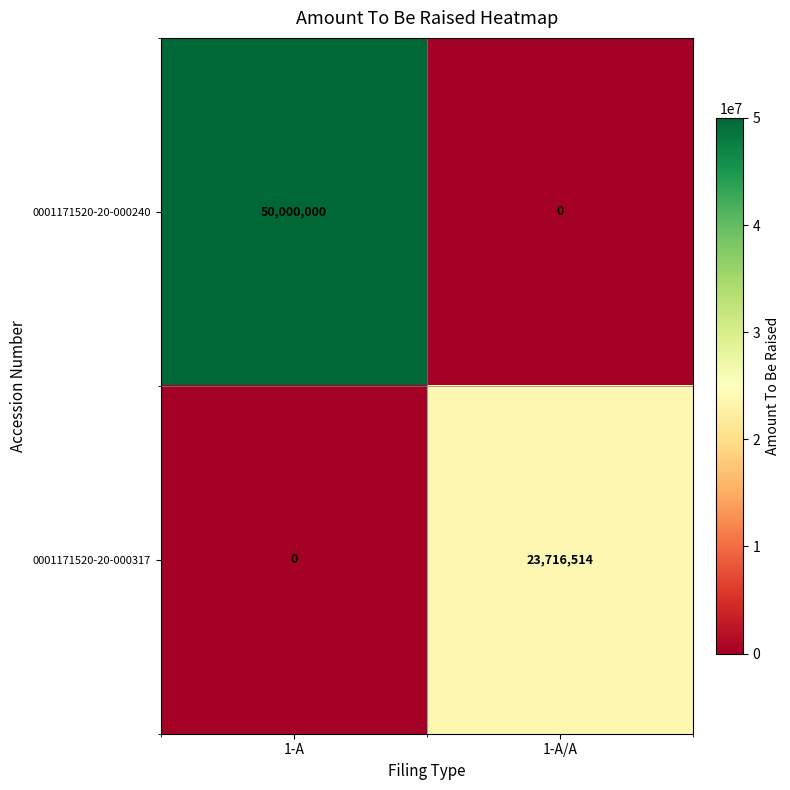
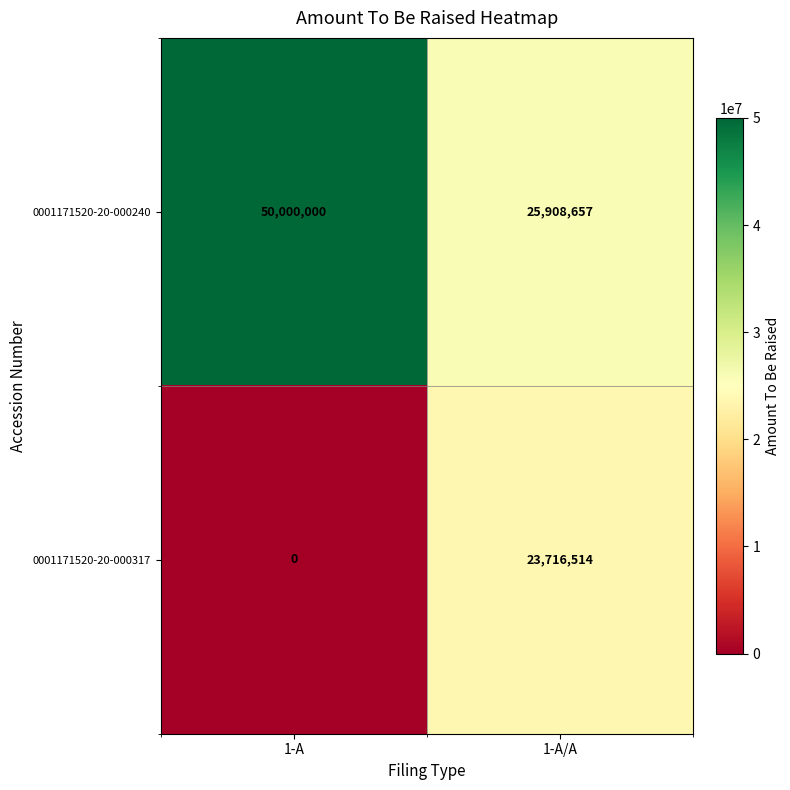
  {
    "0001171520-20-000240": {
      "1-A": "50,000,000",
-     "1-A/A": "0"
+     "1-A/A": "25,908,657"
    },
    "0001171520-20-000317": {
      "1-A": "0",
      "1-A/A": "23,716,514"
    }
  }
